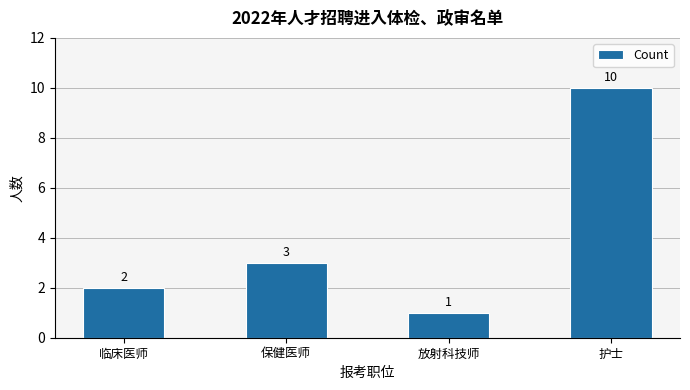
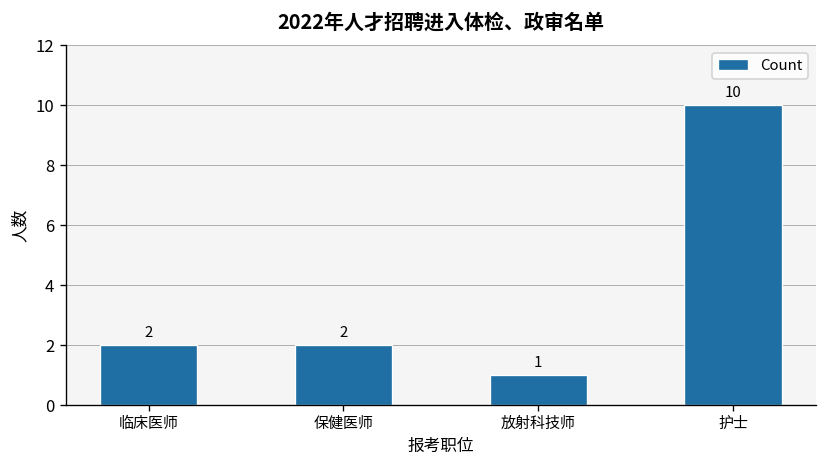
  {
    "临床医师": 2,
-   "保健医师": 3,
+   "保健医师": 2,
    "放射科技师": 1,
    "护士": 10
  }
